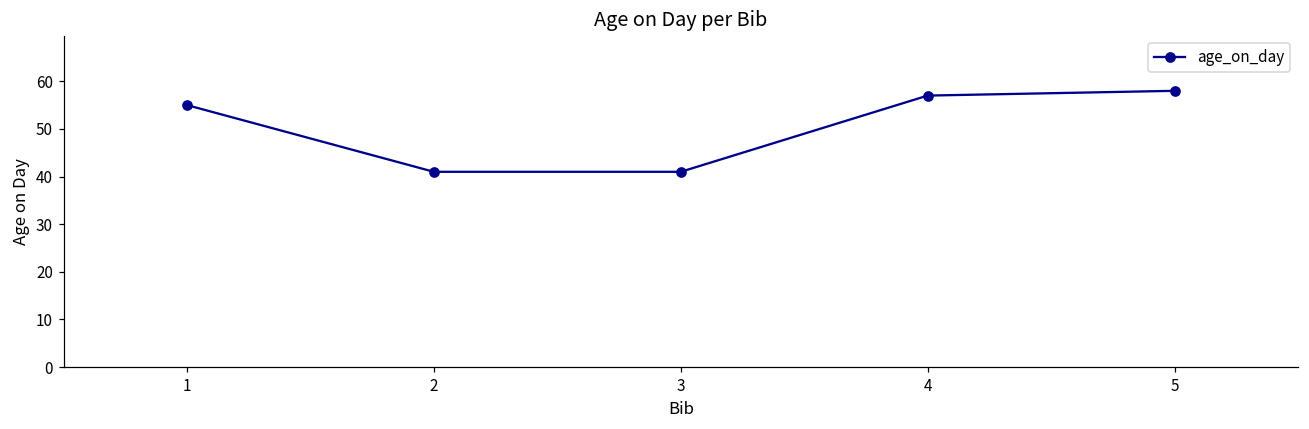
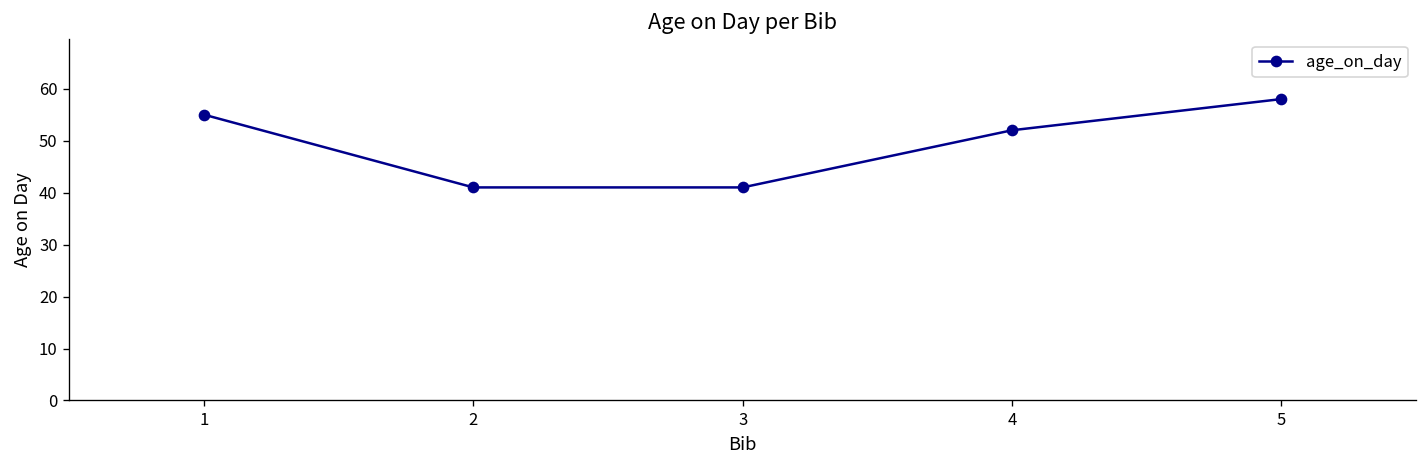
  {
    "1": 55,
    "2": 41,
    "3": 41,
-   "4": 57,
+   "4": 52,
    "5": 58
  }
